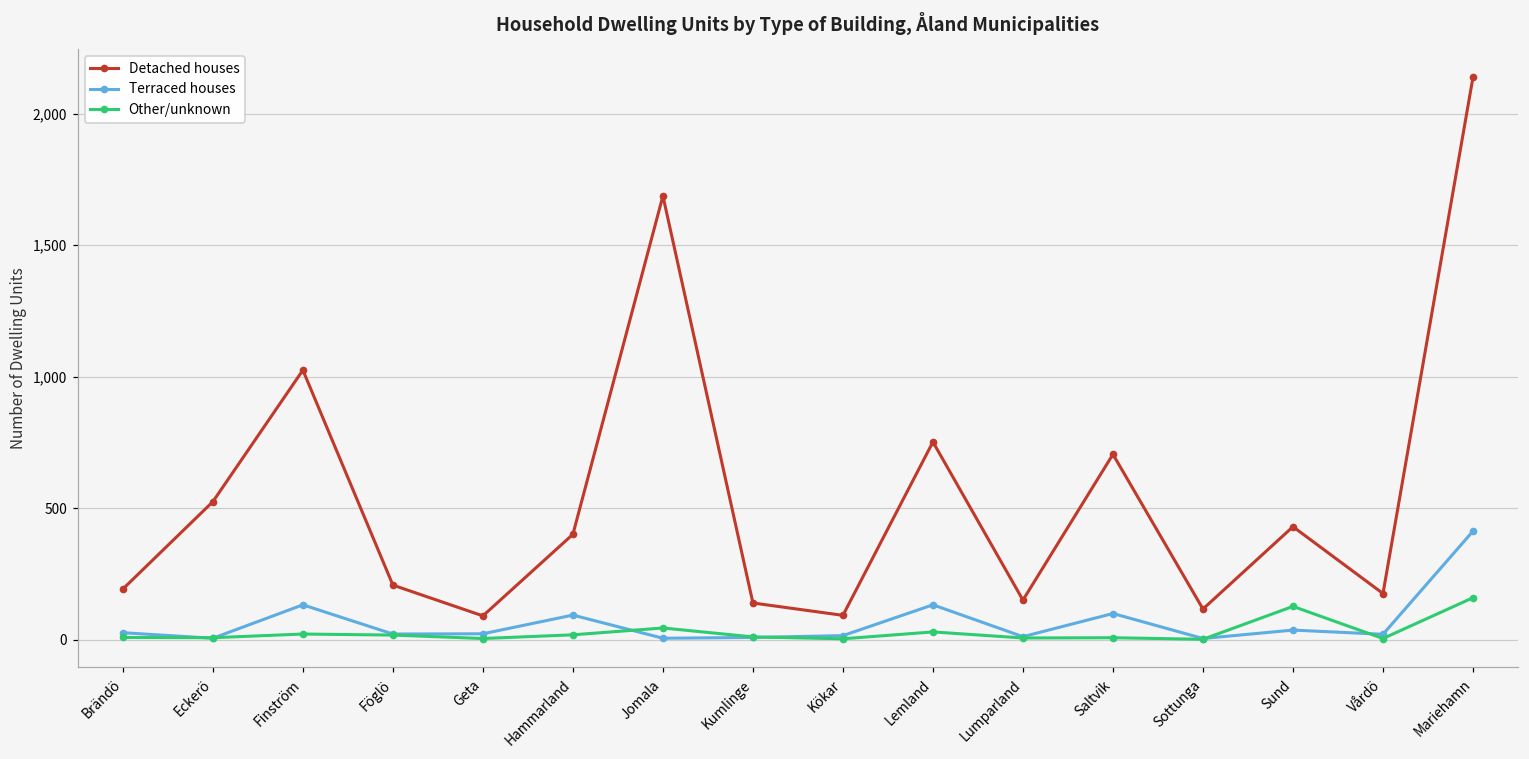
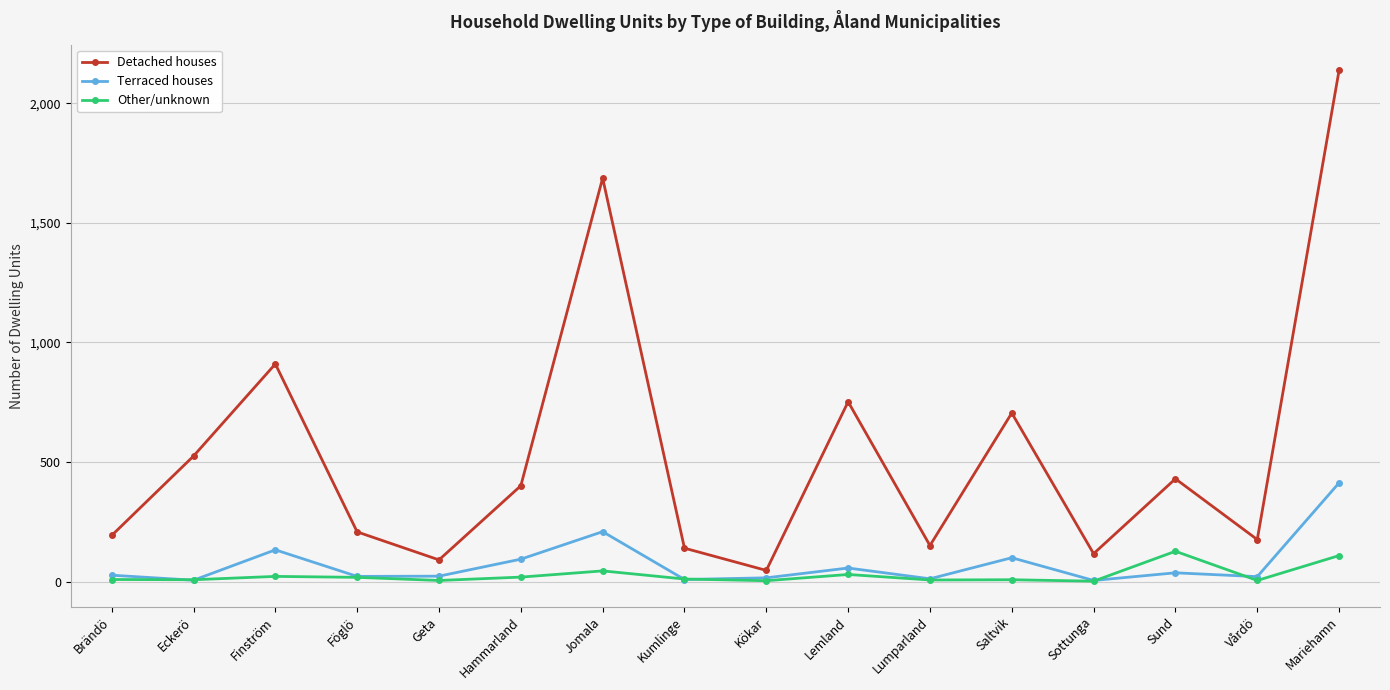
  {
    "Detached houses": {
      "Brändö": "190",
      "Eckerö": "530",
-     "Finström": "1,030",
+     "Finström": "910",
      "Föglö": "210",
      "Geta": "90",
      "Hammarland": "400",
      "Jomala": "1,690",
      "Kumlinge": "140",
-     "Kökar": "90",
+     "Kökar": "50",
      "Lemland": "750",
      "Lumparland": "150",
      "Saltvik": "710",
      "Sottunga": "120",
      "Sund": "430",
      "Vårdö": "180",
      "Mariehamn": "2,140"
    },
    "Terraced houses": {
      "Brändö": "30",
      "Finström": "130",
      "Geta": "20",
      "Hammarland": "90",
-     "Jomala": "10",
+     "Jomala": "210",
      "Kökar": "20",
-     "Lemland": "130",
+     "Lemland": "60",
      "Saltvik": "100",
      "Sund": "40",
      "Vårdö": "20",
      "Mariehamn": "410"
    },
    "Other/unknown": {
      "Brändö": "10",
      "Finström": "20",
      "Geta": "10",
      "Hammarland": "20",
      "Jomala": "50",
      "Kökar": "0",
      "Lemland": "30",
      "Saltvik": "10",
      "Sund": "130",
      "Vårdö": "10",
-     "Mariehamn": "160"
+     "Mariehamn": "110"
    }
  }
